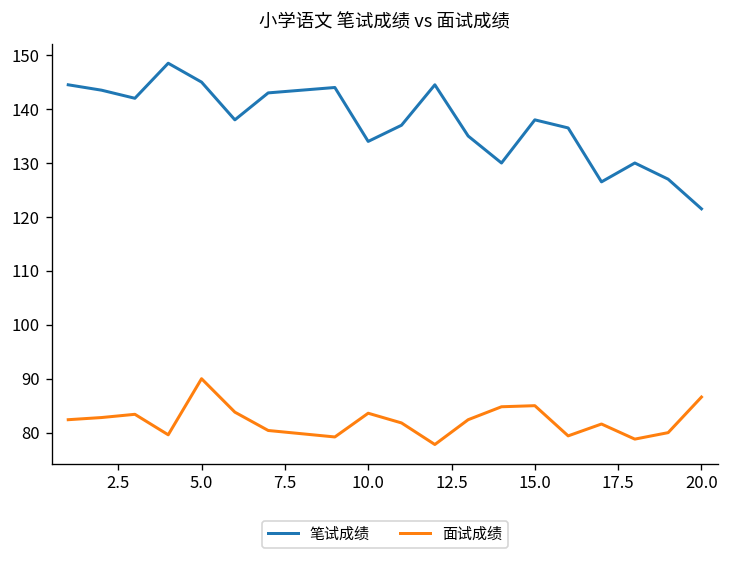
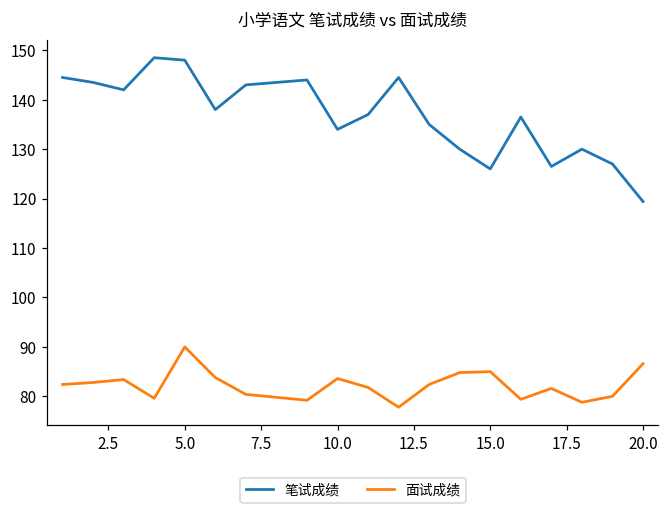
  {
    "笔试成绩": {
-     "5.0": 145,
+     "5.0": 148,
      "10.0": 134,
-     "15.0": 138,
-     "20.0": 122
+     "15.0": 126,
+     "20.0": 119
    },
    "面试成绩": {
      "5.0": 90,
      "10.0": 84,
      "15.0": 85,
      "20.0": 87
    }
  }
